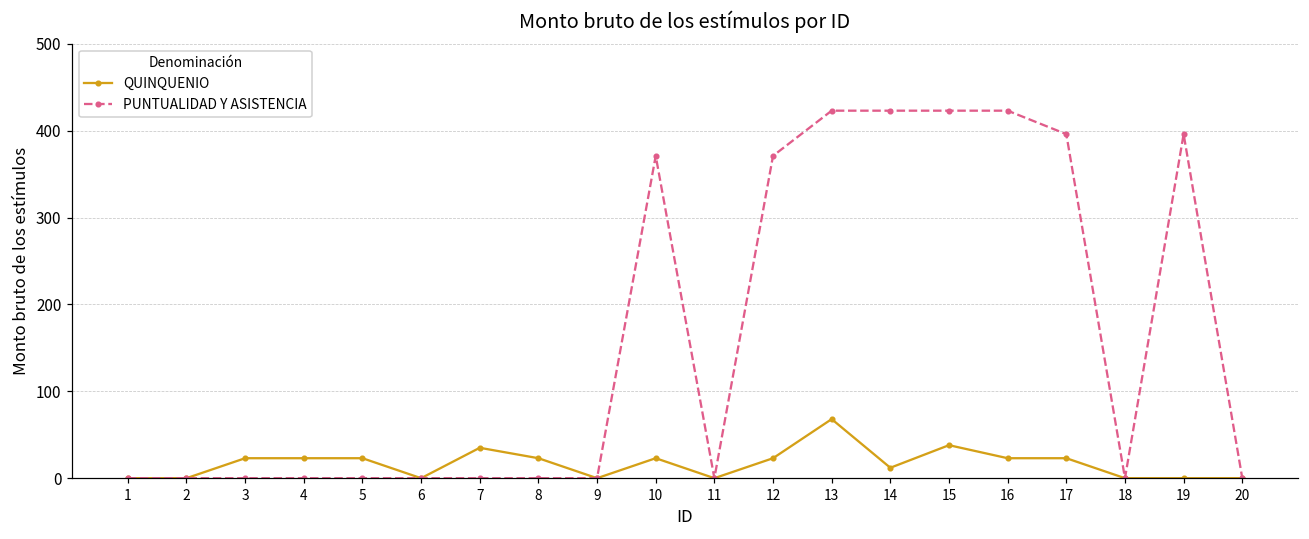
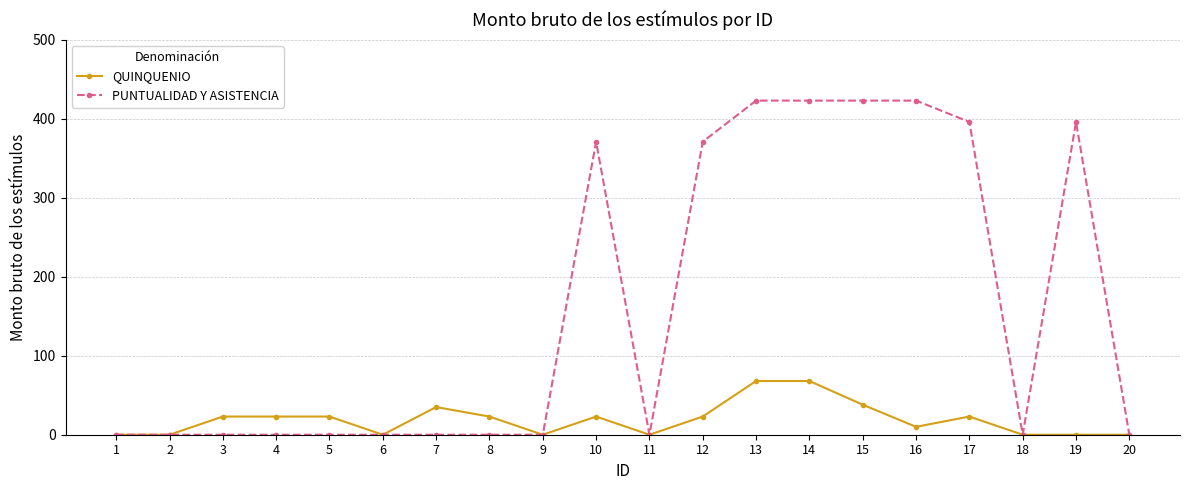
  {
    "QUINQUENIO": {
      "3": 20,
      "4": 20,
      "5": 20,
      "7": 40,
      "8": 20,
      "10": 20,
      "12": 20,
      "13": 70,
-     "14": 10,
+     "14": 70,
      "15": 40,
-     "16": 20,
+     "16": 10,
      "17": 20,
      "19": 0
    },
    "PUNTUALIDAD Y ASISTENCIA": {
      "3": 0,
      "4": 0,
      "5": 0,
      "7": 0,
      "8": 0,
      "10": 370,
      "12": 370,
      "13": 420,
      "14": 420,
      "15": 420,
      "16": 420,
      "17": 400,
      "19": 400
    }
  }
